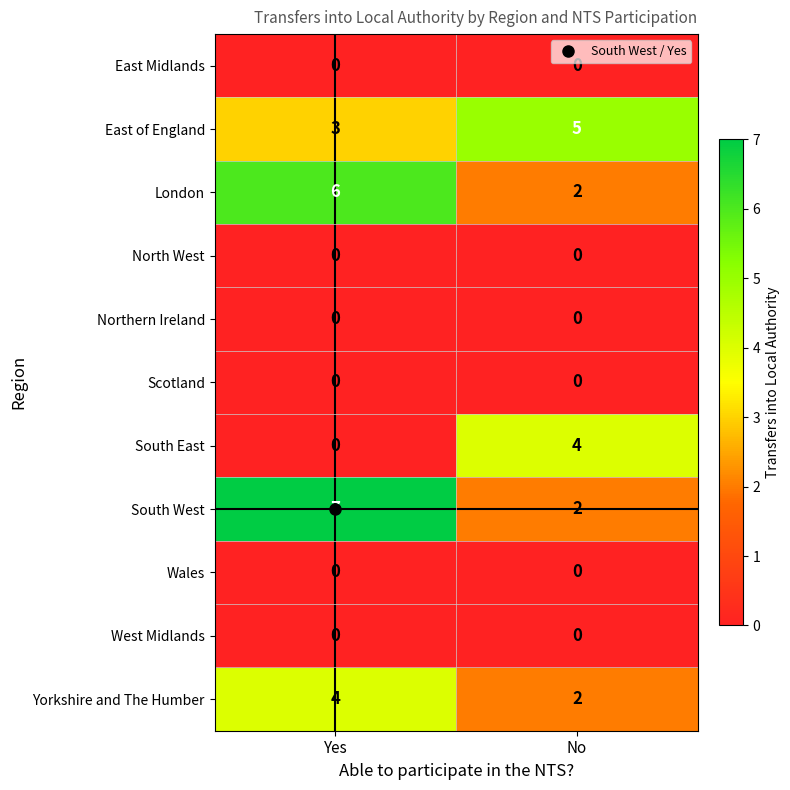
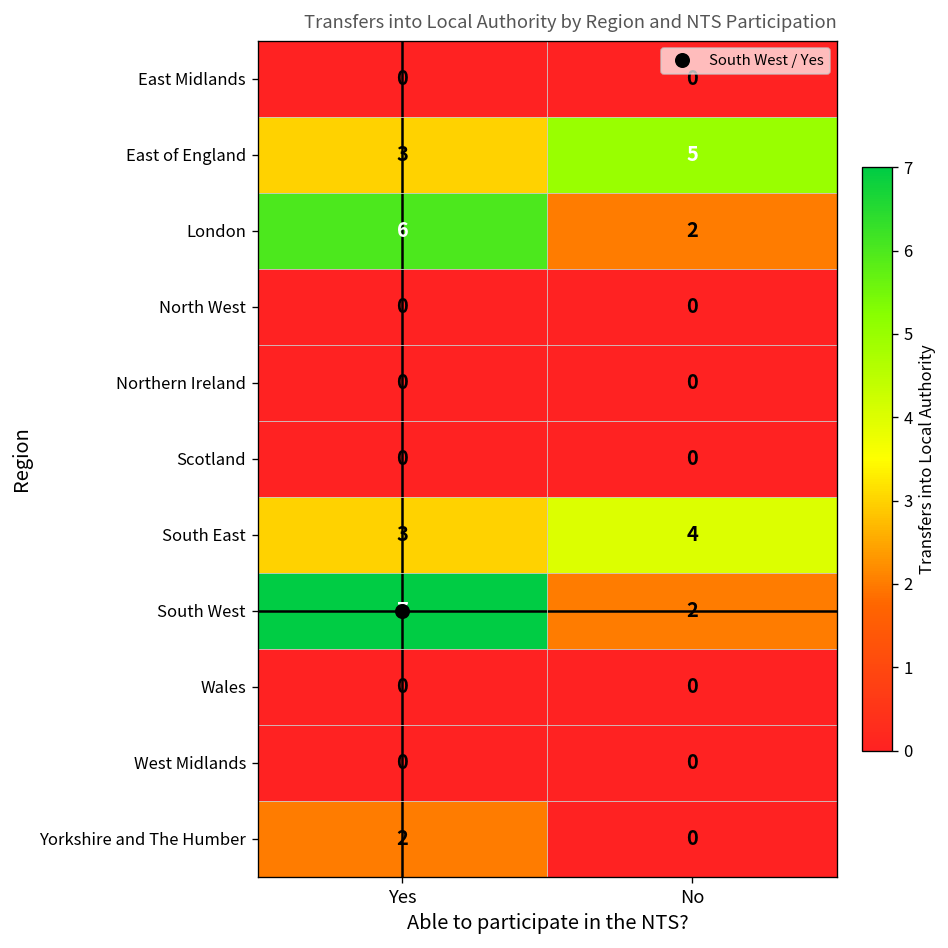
  {
    "East Midlands": {
      "Yes": 0
    },
    "East of England": {
      "Yes": 3,
      "No": 5
    },
    "London": {
      "Yes": 6,
      "No": 2
    },
    "North West": {
      "Yes": 0,
      "No": 0
    },
    "Northern Ireland": {
      "Yes": 0,
      "No": 0
    },
    "Scotland": {
      "Yes": 0,
      "No": 0
    },
    "South East": {
-     "Yes": 0,
+     "Yes": 3,
      "No": 4
    },
    "South West": {
      "No": 2
    },
    "Wales": {
      "Yes": 0,
      "No": 0
    },
    "West Midlands": {
      "Yes": 0,
      "No": 0
    },
    "Yorkshire and The Humber": {
-     "Yes": 4,
-     "No": 2
+     "Yes": 2,
+     "No": 0
    }
  }
